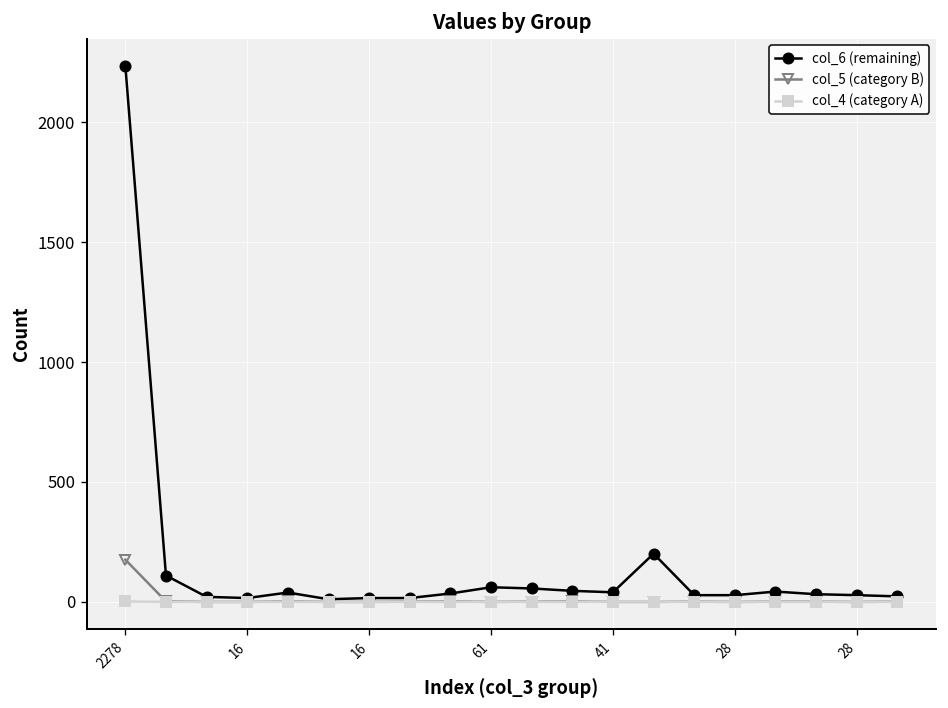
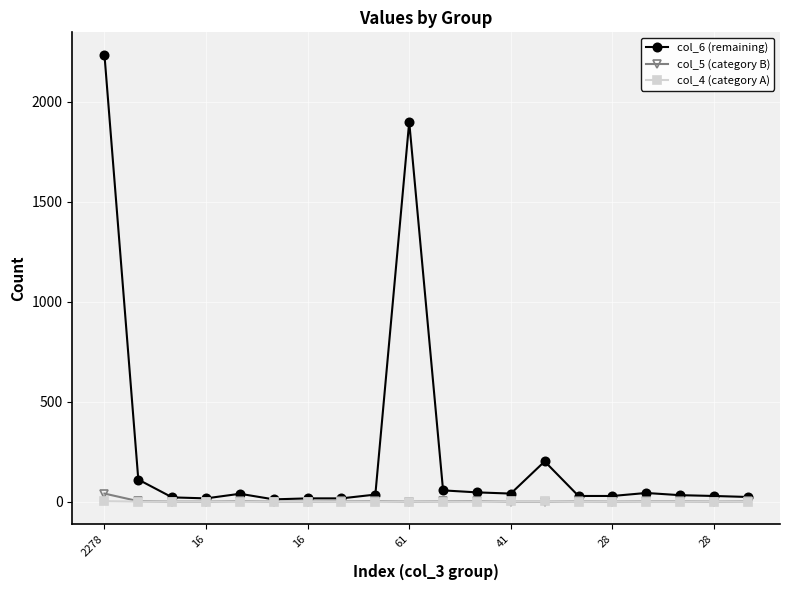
  {
    "col_6 (remaining)": {
      "2278": 2240,
-     "61": 60
+     "61": 1900
    },
    "col_5 (category B)": {
-     "2278": 180
+     "2278": 40
    },
    "col_4 (category A)": {
      "2278": 0
    }
  }
